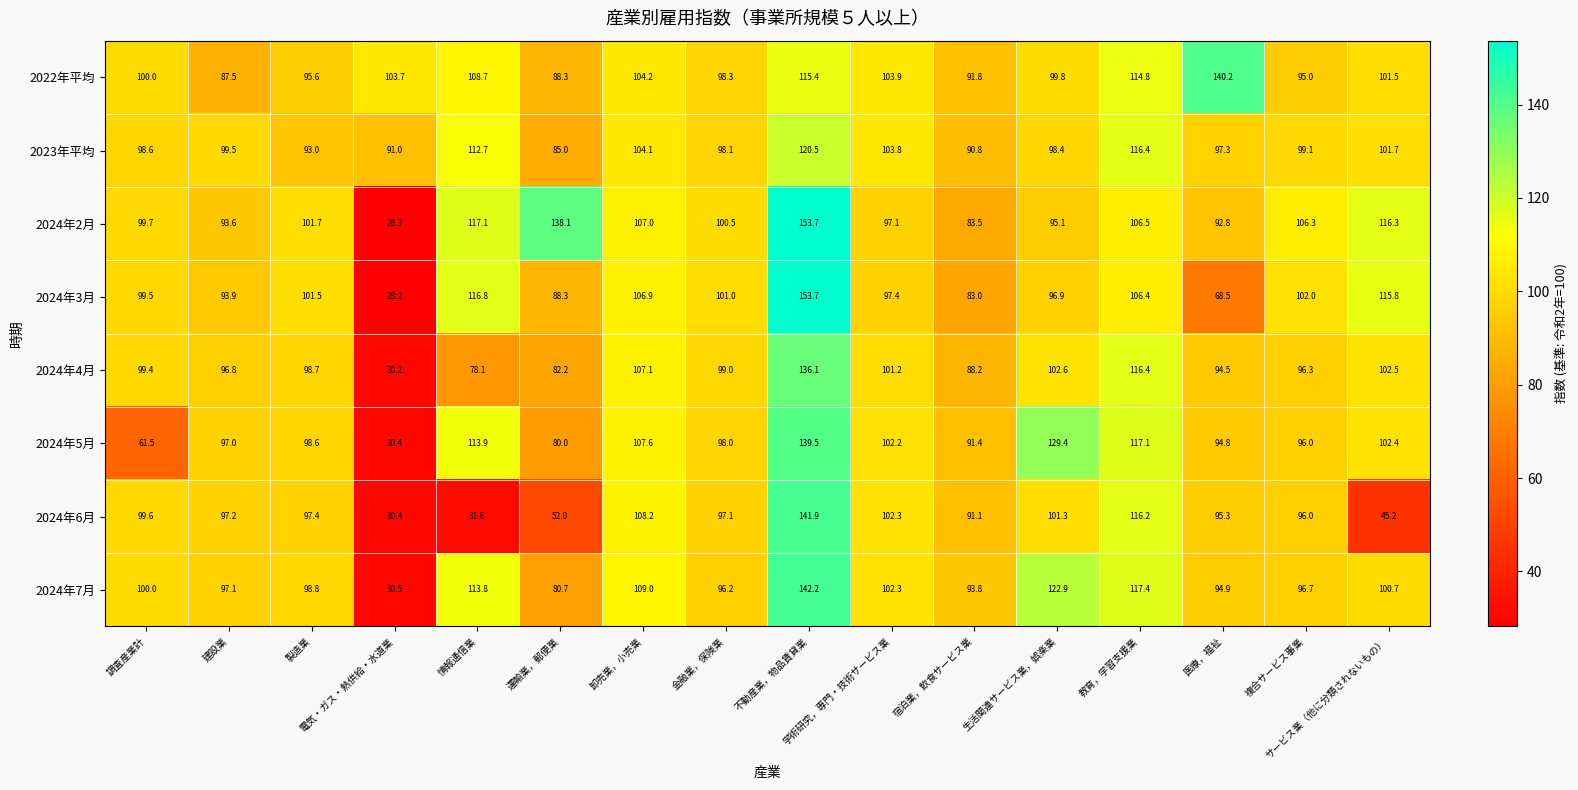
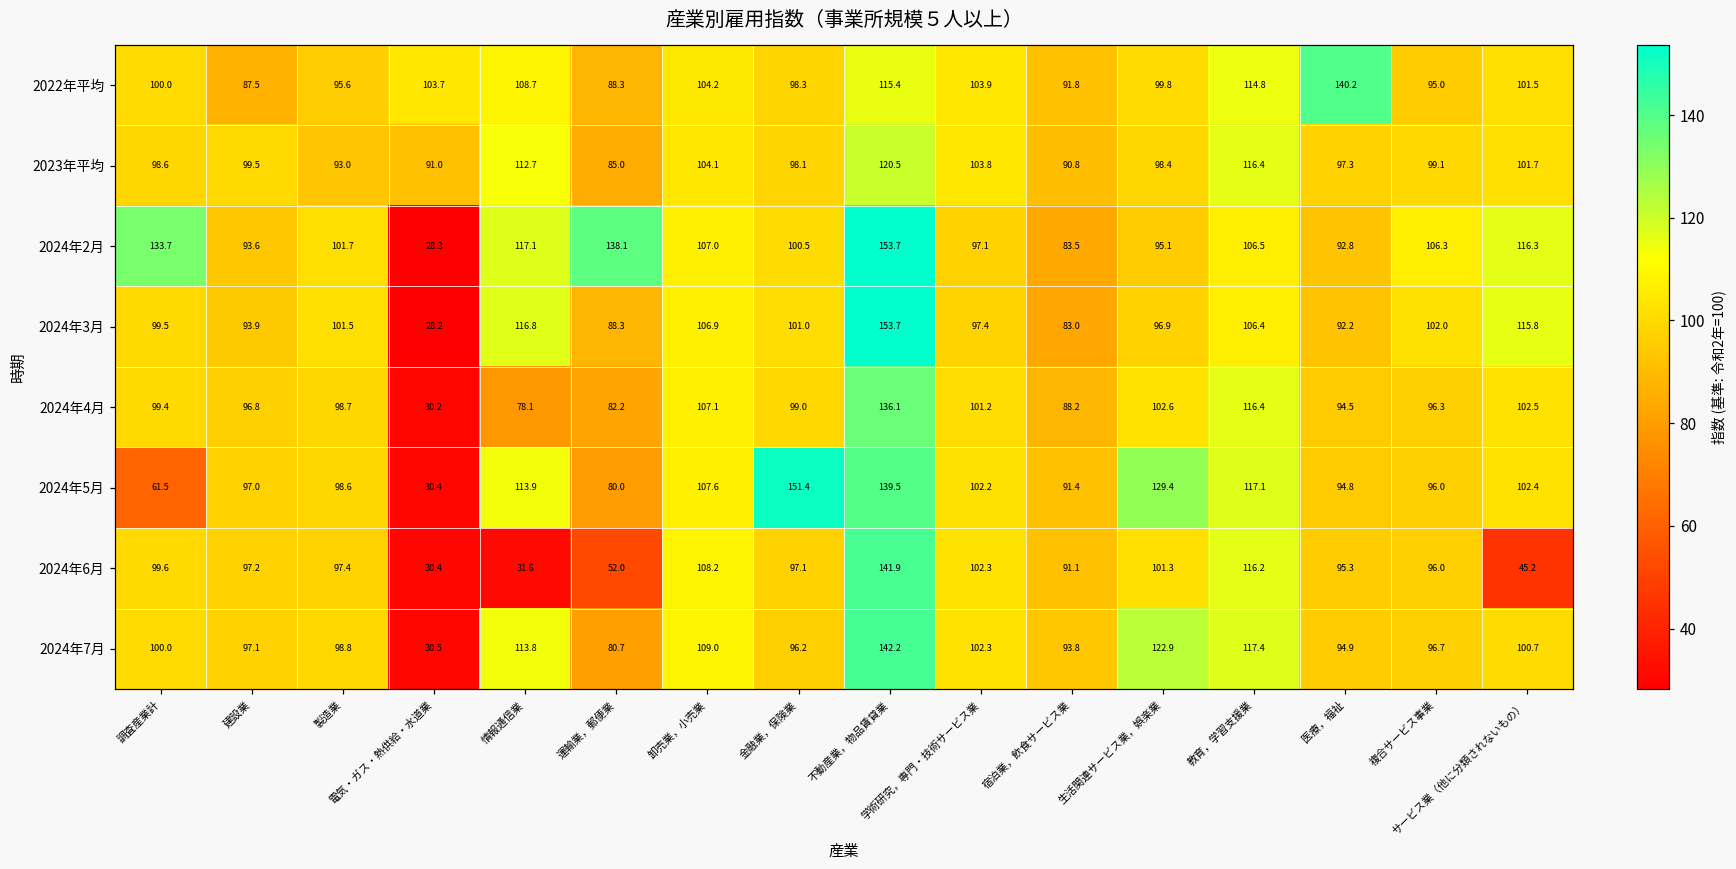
  {
    "2022年平均": {
      "調査産業計": 100.0,
      "建設業": 87.5,
      "製造業": 95.6,
      "電気・ガス・熱供給・水道業": 103.7,
      "情報通信業": 108.7,
      "運輸業，郵便業": 88.3,
      "卸売業，小売業": 104.2,
      "金融業，保険業": 98.3,
      "不動産業，物品賃貸業": 115.4,
      "学術研究，専門・技術サービス業": 103.9,
      "宿泊業，飲食サービス業": 91.8,
      "生活関連サービス業，娯楽業": 99.8,
      "教育，学習支援業": 114.8,
      "医療，福祉": 140.2,
      "複合サービス事業": 95.0,
      "サービス業（他に分類されないもの）": 101.5
    },
    "2023年平均": {
      "調査産業計": 98.6,
      "建設業": 99.5,
      "製造業": 93.0,
      "電気・ガス・熱供給・水道業": 91.0,
      "情報通信業": 112.7,
      "運輸業，郵便業": 85.0,
      "卸売業，小売業": 104.1,
      "金融業，保険業": 98.1,
      "不動産業，物品賃貸業": 120.5,
      "学術研究，専門・技術サービス業": 103.8,
      "宿泊業，飲食サービス業": 90.8,
      "生活関連サービス業，娯楽業": 98.4,
      "教育，学習支援業": 116.4,
      "医療，福祉": 97.3,
      "複合サービス事業": 99.1,
      "サービス業（他に分類されないもの）": 101.7
    },
    "2024年2月": {
-     "調査産業計": 99.7,
+     "調査産業計": 133.7,
      "建設業": 93.6,
      "製造業": 101.7,
      "電気・ガス・熱供給・水道業": 28.3,
      "情報通信業": 117.1,
      "運輸業，郵便業": 138.1,
      "卸売業，小売業": 107.0,
      "金融業，保険業": 100.5,
      "不動産業，物品賃貸業": 153.7,
      "学術研究，専門・技術サービス業": 97.1,
      "宿泊業，飲食サービス業": 83.5,
      "生活関連サービス業，娯楽業": 95.1,
      "教育，学習支援業": 106.5,
      "医療，福祉": 92.8,
      "複合サービス事業": 106.3,
      "サービス業（他に分類されないもの）": 116.3
    },
    "2024年3月": {
      "調査産業計": 99.5,
      "建設業": 93.9,
      "製造業": 101.5,
      "電気・ガス・熱供給・水道業": 28.2,
      "情報通信業": 116.8,
      "運輸業，郵便業": 88.3,
      "卸売業，小売業": 106.9,
      "金融業，保険業": 101.0,
      "不動産業，物品賃貸業": 153.7,
      "学術研究，専門・技術サービス業": 97.4,
      "宿泊業，飲食サービス業": 83.0,
      "生活関連サービス業，娯楽業": 96.9,
      "教育，学習支援業": 106.4,
-     "医療，福祉": 68.5,
+     "医療，福祉": 92.2,
      "複合サービス事業": 102.0,
      "サービス業（他に分類されないもの）": 115.8
    },
    "2024年4月": {
      "調査産業計": 99.4,
      "建設業": 96.8,
      "製造業": 98.7,
      "電気・ガス・熱供給・水道業": 30.2,
      "情報通信業": 78.1,
      "運輸業，郵便業": 82.2,
      "卸売業，小売業": 107.1,
      "金融業，保険業": 99.0,
      "不動産業，物品賃貸業": 136.1,
      "学術研究，専門・技術サービス業": 101.2,
      "宿泊業，飲食サービス業": 88.2,
      "生活関連サービス業，娯楽業": 102.6,
      "教育，学習支援業": 116.4,
      "医療，福祉": 94.5,
      "複合サービス事業": 96.3,
      "サービス業（他に分類されないもの）": 102.5
    },
    "2024年5月": {
      "調査産業計": 61.5,
      "建設業": 97.0,
      "製造業": 98.6,
      "電気・ガス・熱供給・水道業": 30.4,
      "情報通信業": 113.9,
      "運輸業，郵便業": 80.0,
      "卸売業，小売業": 107.6,
-     "金融業，保険業": 98.0,
+     "金融業，保険業": 151.4,
      "不動産業，物品賃貸業": 139.5,
      "学術研究，専門・技術サービス業": 102.2,
      "宿泊業，飲食サービス業": 91.4,
      "生活関連サービス業，娯楽業": 129.4,
      "教育，学習支援業": 117.1,
      "医療，福祉": 94.8,
      "複合サービス事業": 96.0,
      "サービス業（他に分類されないもの）": 102.4
    },
    "2024年6月": {
      "調査産業計": 99.6,
      "建設業": 97.2,
      "製造業": 97.4,
      "電気・ガス・熱供給・水道業": 30.4,
      "情報通信業": 31.6,
      "運輸業，郵便業": 52.0,
      "卸売業，小売業": 108.2,
      "金融業，保険業": 97.1,
      "不動産業，物品賃貸業": 141.9,
      "学術研究，専門・技術サービス業": 102.3,
      "宿泊業，飲食サービス業": 91.1,
      "生活関連サービス業，娯楽業": 101.3,
      "教育，学習支援業": 116.2,
      "医療，福祉": 95.3,
      "複合サービス事業": 96.0,
      "サービス業（他に分類されないもの）": 45.2
    },
    "2024年7月": {
      "調査産業計": 100.0,
      "建設業": 97.1,
      "製造業": 98.8,
      "電気・ガス・熱供給・水道業": 30.5,
      "情報通信業": 113.8,
      "運輸業，郵便業": 80.7,
      "卸売業，小売業": 109.0,
      "金融業，保険業": 96.2,
      "不動産業，物品賃貸業": 142.2,
      "学術研究，専門・技術サービス業": 102.3,
      "宿泊業，飲食サービス業": 93.8,
      "生活関連サービス業，娯楽業": 122.9,
      "教育，学習支援業": 117.4,
      "医療，福祉": 94.9,
      "複合サービス事業": 96.7,
      "サービス業（他に分類されないもの）": 100.7
    }
  }
